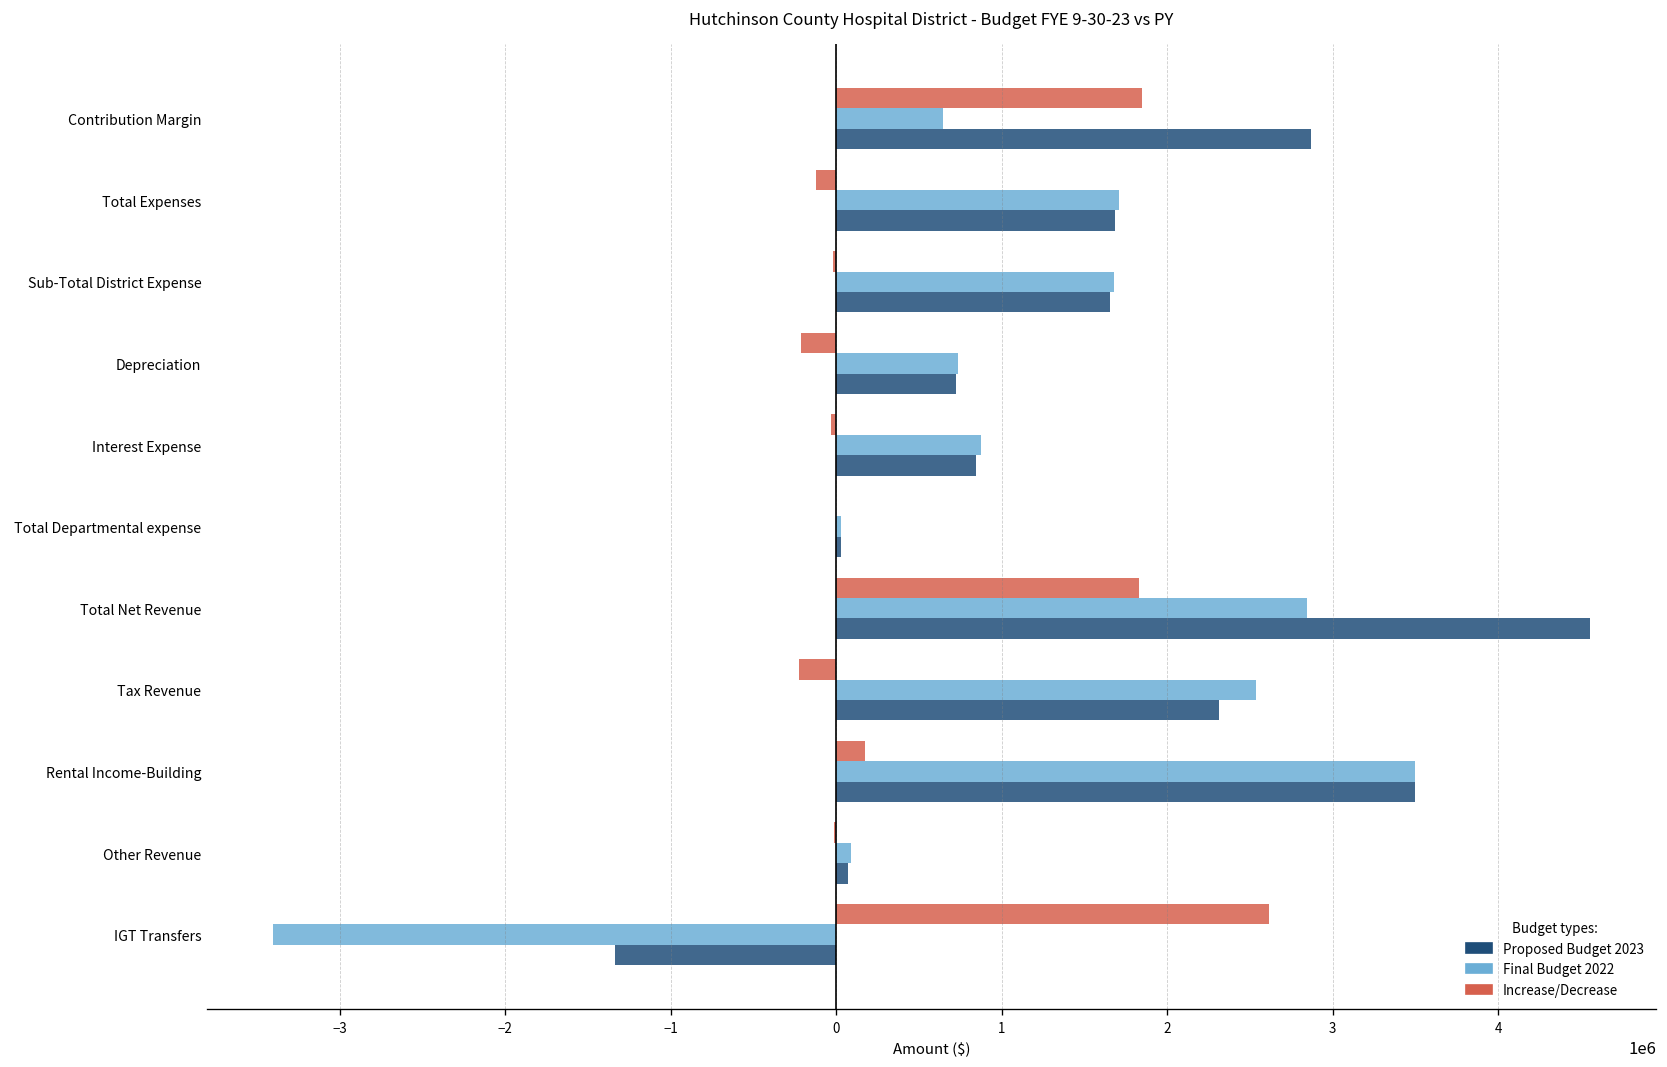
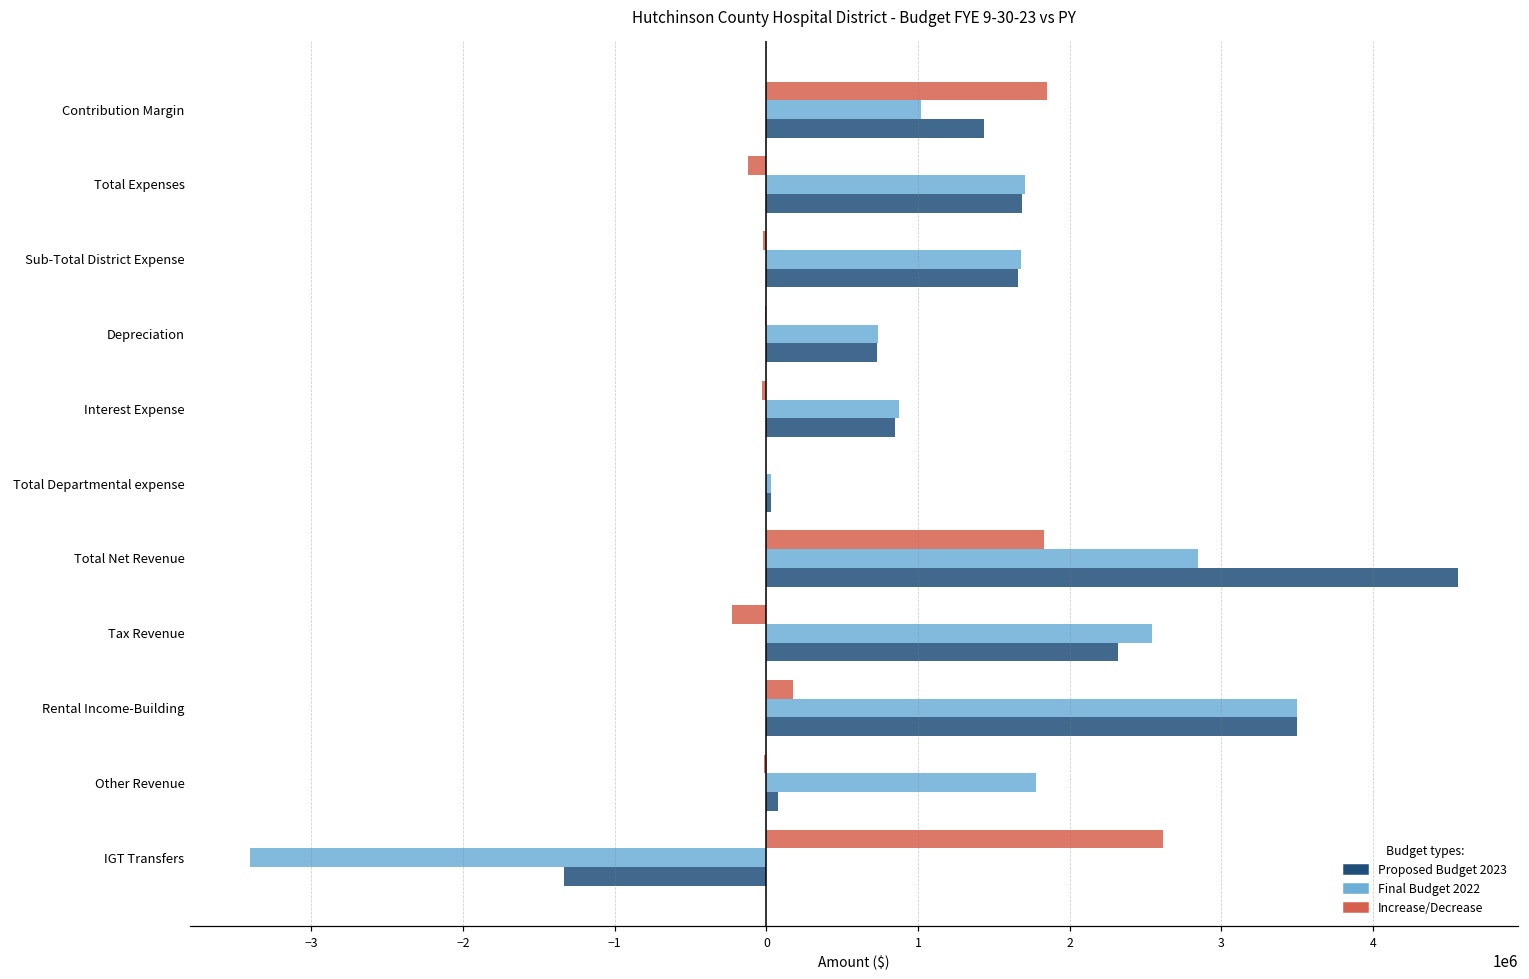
  {
    "Proposed Budget 2023": {
-     "Contribution Margin": 2870000,
+     "Contribution Margin": 1440000,
      "Total Expenses": 1690000,
      "Sub-Total District Expense": 1660000,
      "Depreciation": 730000,
      "Interest Expense": 850000,
      "Total Departmental expense": 30000,
      "Total Net Revenue": 4560000,
      "Tax Revenue": 2320000,
      "Rental Income-Building": 3500000,
      "Other Revenue": 70000,
      "IGT Transfers": -1340000
    },
    "Final Budget 2022": {
-     "Contribution Margin": 650000,
+     "Contribution Margin": 1020000,
      "Total Expenses": 1710000,
      "Sub-Total District Expense": 1680000,
      "Depreciation": 730000,
      "Interest Expense": 880000,
      "Total Departmental expense": 30000,
      "Total Net Revenue": 2850000,
      "Tax Revenue": 2540000,
      "Rental Income-Building": 3500000,
-     "Other Revenue": 90000,
+     "Other Revenue": 1780000,
      "IGT Transfers": -3400000
    },
    "Increase/Decrease": {
      "Contribution Margin": 1850000,
      "Total Expenses": -120000,
      "Sub-Total District Expense": -20000,
-     "Depreciation": -210000,
+     "Depreciation": -10000,
      "Interest Expense": -30000,
      "Total Net Revenue": 1830000,
      "Tax Revenue": -220000,
      "Rental Income-Building": 170000,
      "IGT Transfers": 2620000
    }
  }
